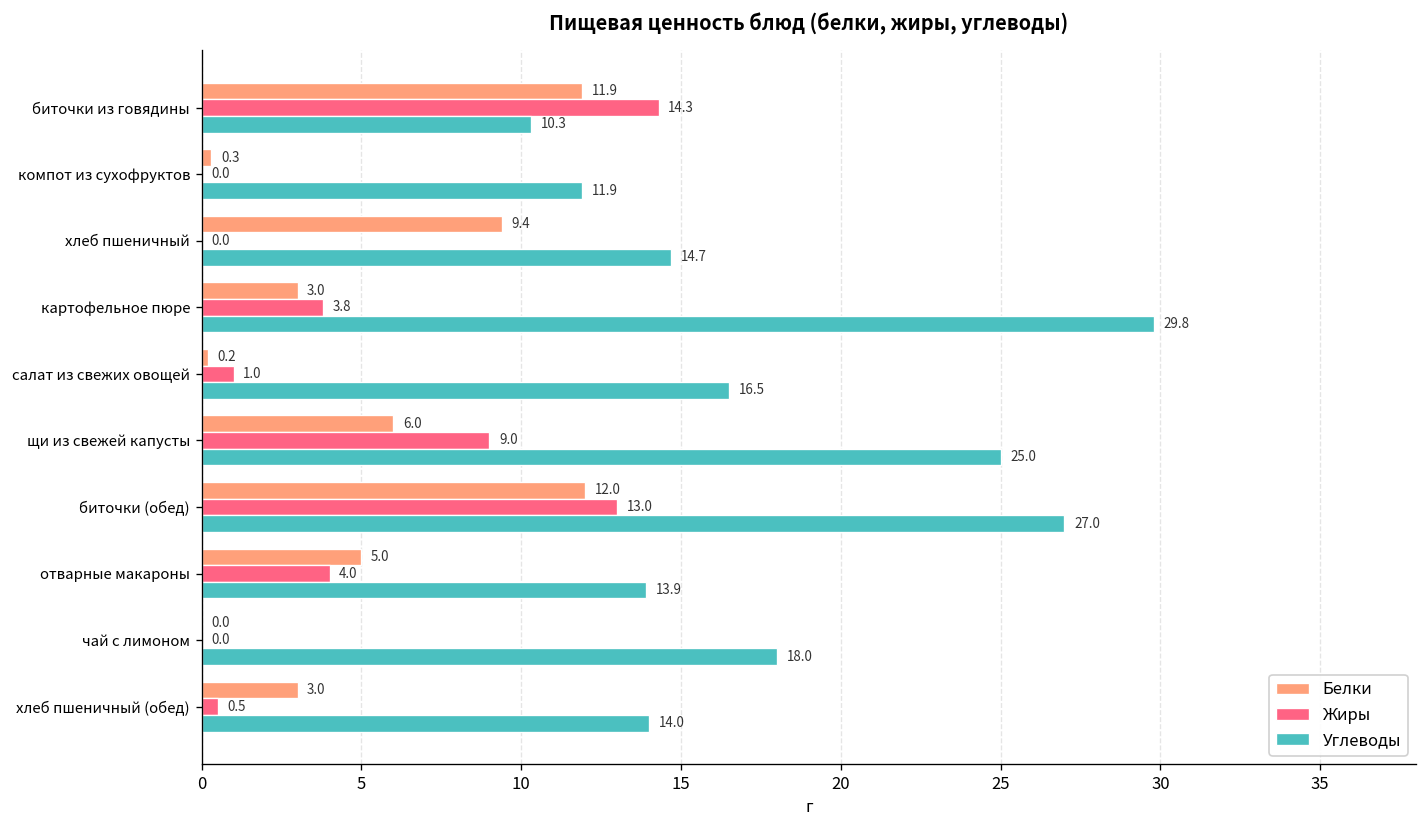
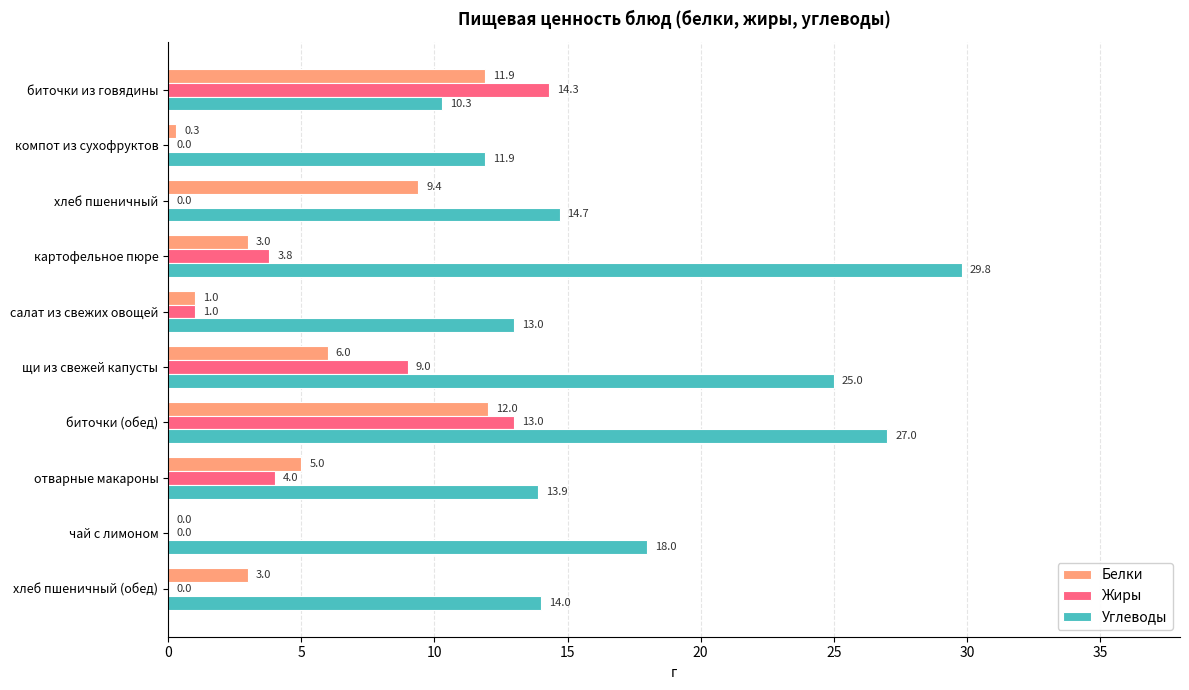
  {
    "Белки": {
      "биточки из говядины": 11.9,
      "компот из сухофруктов": 0.3,
      "хлеб пшеничный": 9.4,
      "картофельное пюре": 3.0,
-     "салат из свежих овощей": 0.2,
+     "салат из свежих овощей": 1.0,
      "щи из свежей капусты": 6.0,
      "биточки (обед)": 12.0,
      "отварные макароны": 5.0,
      "чай с лимоном": 0.0,
      "хлеб пшеничный (обед)": 3.0
    },
    "Жиры": {
      "биточки из говядины": 14.3,
      "компот из сухофруктов": 0.0,
      "хлеб пшеничный": 0.0,
      "картофельное пюре": 3.8,
      "салат из свежих овощей": 1.0,
      "щи из свежей капусты": 9.0,
      "биточки (обед)": 13.0,
      "отварные макароны": 4.0,
      "чай с лимоном": 0.0,
-     "хлеб пшеничный (обед)": 0.5
+     "хлеб пшеничный (обед)": 0.0
    },
    "Углеводы": {
      "биточки из говядины": 10.3,
      "компот из сухофруктов": 11.9,
      "хлеб пшеничный": 14.7,
      "картофельное пюре": 29.8,
-     "салат из свежих овощей": 16.5,
+     "салат из свежих овощей": 13.0,
      "щи из свежей капусты": 25.0,
      "биточки (обед)": 27.0,
      "отварные макароны": 13.9,
      "чай с лимоном": 18.0,
      "хлеб пшеничный (обед)": 14.0
    }
  }
